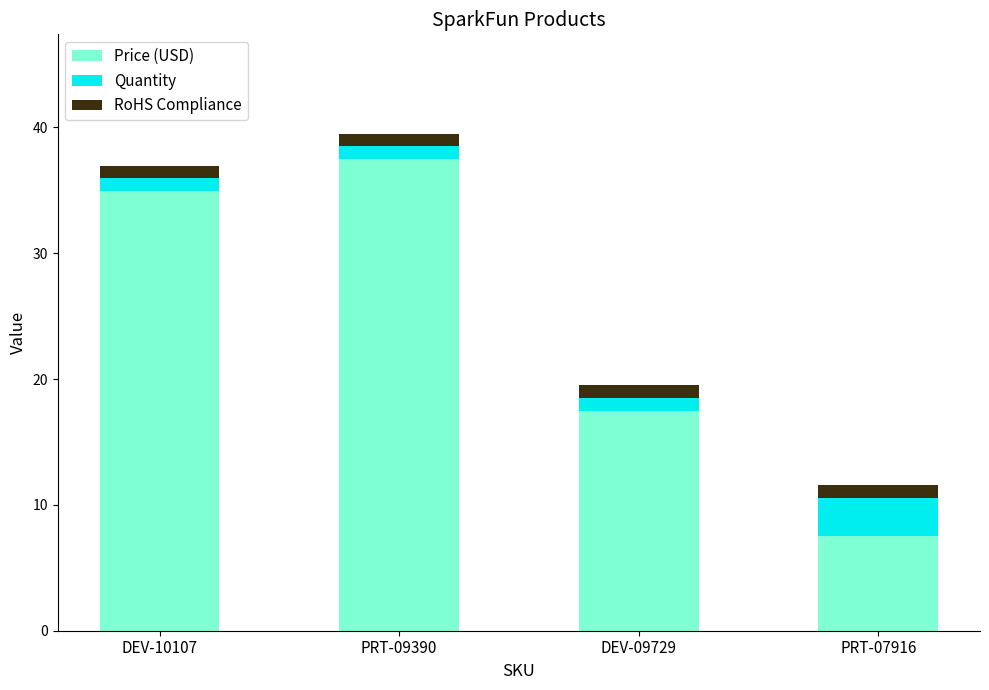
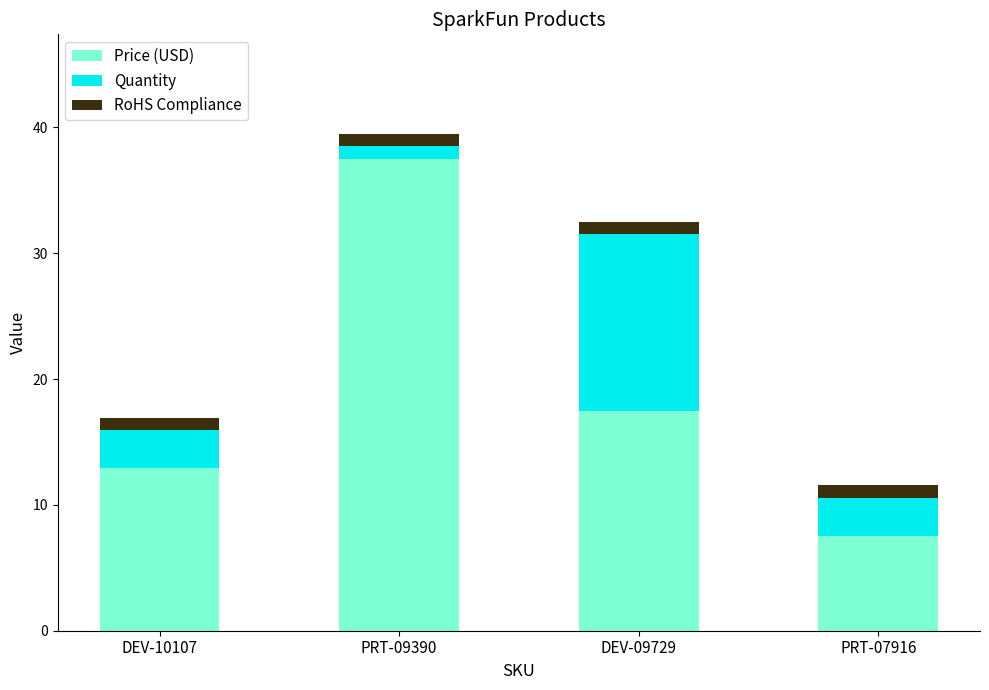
  {
    "Price (USD)": {
-     "DEV-10107": 35.0,
+     "DEV-10107": 12.9,
      "PRT-09390": 37.5,
      "DEV-09729": 17.5,
      "PRT-07916": 7.6
    },
    "Quantity": {
-     "DEV-10107": 1,
+     "DEV-10107": 3,
      "PRT-09390": 1,
-     "DEV-09729": 1,
+     "DEV-09729": 14,
      "PRT-07916": 3
    },
    "RoHS Compliance": {
      "DEV-10107": 1.0,
      "PRT-09390": 1.0,
      "DEV-09729": 1.0,
      "PRT-07916": 1.0
    }
  }
